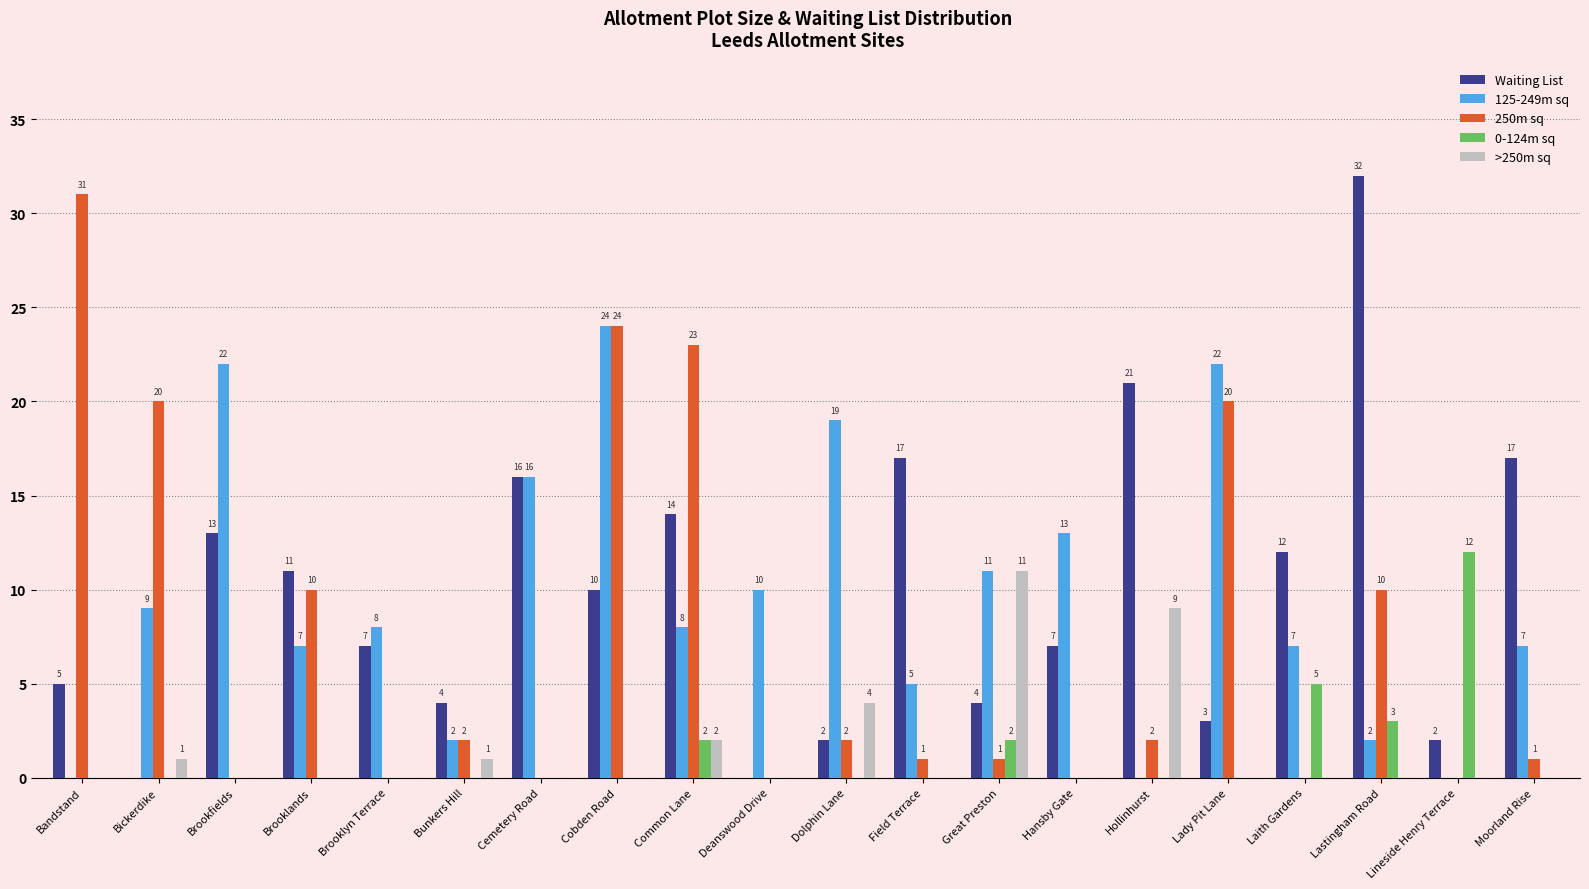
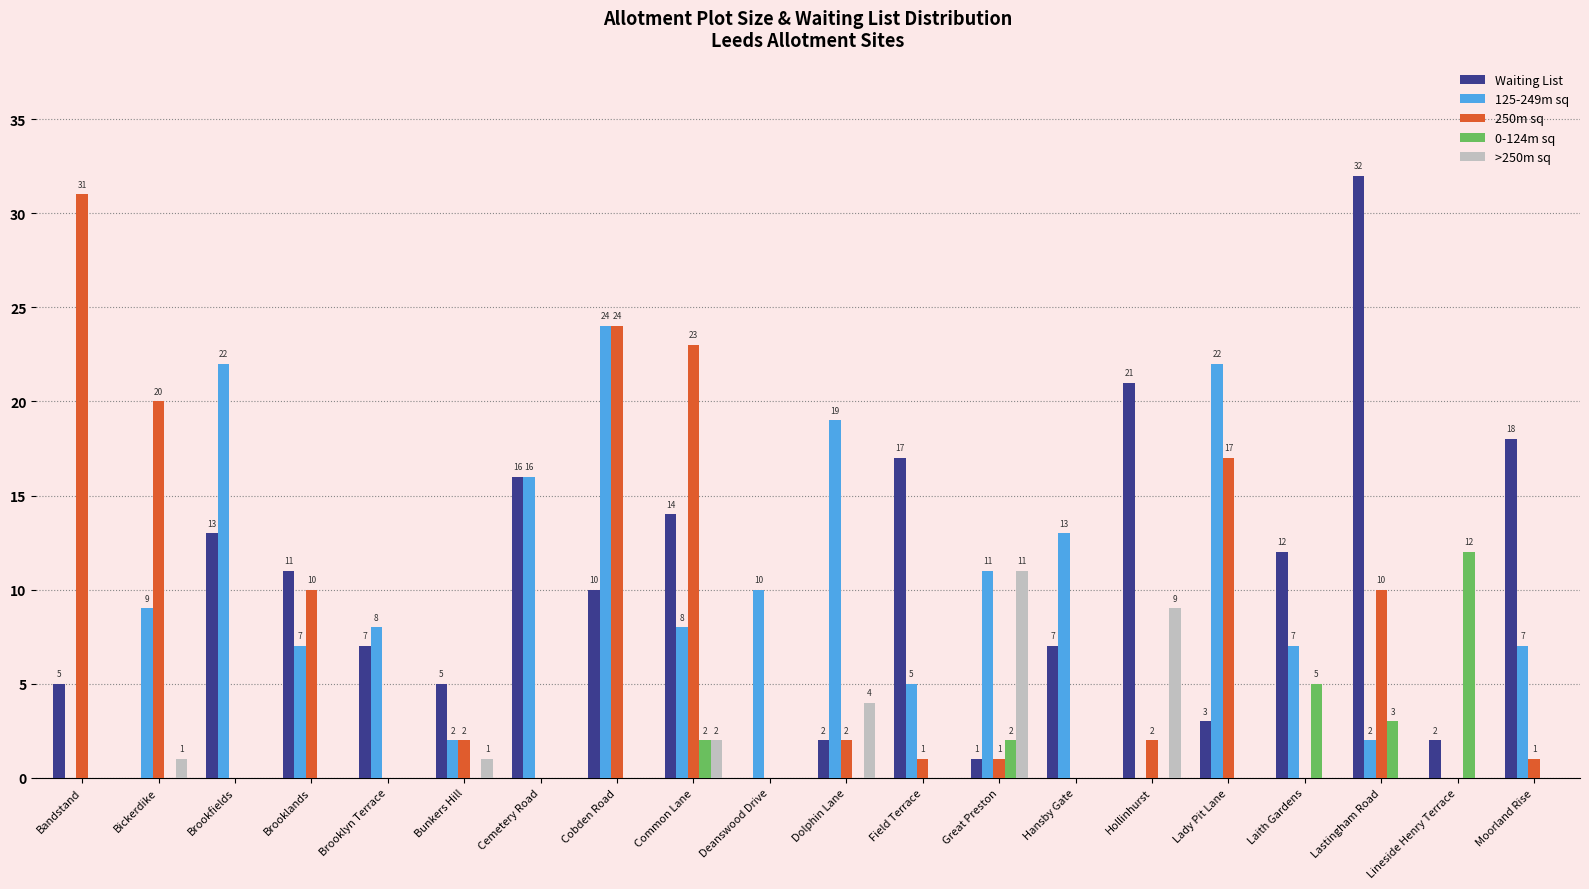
  {
    "Waiting List": {
      "Bandstand": 5,
      "Brookfields": 13,
      "Brooklands": 11,
      "Brooklyn Terrace": 7,
-     "Bunkers Hill": 4,
+     "Bunkers Hill": 5,
      "Cemetery Road": 16,
      "Cobden Road": 10,
      "Common Lane": 14,
      "Dolphin Lane": 2,
      "Field Terrace": 17,
-     "Great Preston": 4,
+     "Great Preston": 1,
      "Hansby Gate": 7,
      "Hollinhurst": 21,
      "Lady Pit Lane": 3,
      "Laith Gardens": 12,
      "Lastingham Road": 32,
      "Lineside Henry Terrace": 2,
-     "Moorland Rise": 17
+     "Moorland Rise": 18
    },
    "125-249m sq": {
      "Bickerdike": 9,
      "Brookfields": 22,
      "Brooklands": 7,
      "Brooklyn Terrace": 8,
      "Bunkers Hill": 2,
      "Cemetery Road": 16,
      "Cobden Road": 24,
      "Common Lane": 8,
      "Deanswood Drive": 10,
      "Dolphin Lane": 19,
      "Field Terrace": 5,
      "Great Preston": 11,
      "Hansby Gate": 13,
      "Lady Pit Lane": 22,
      "Laith Gardens": 7,
      "Lastingham Road": 2,
      "Moorland Rise": 7
    },
    "250m sq": {
      "Bandstand": 31,
      "Bickerdike": 20,
      "Brooklands": 10,
      "Bunkers Hill": 2,
      "Cobden Road": 24,
      "Common Lane": 23,
      "Dolphin Lane": 2,
      "Field Terrace": 1,
      "Great Preston": 1,
      "Hollinhurst": 2,
-     "Lady Pit Lane": 20,
+     "Lady Pit Lane": 17,
      "Lastingham Road": 10,
      "Moorland Rise": 1
    },
    "0-124m sq": {
      "Common Lane": 2,
      "Great Preston": 2,
      "Laith Gardens": 5,
      "Lastingham Road": 3,
      "Lineside Henry Terrace": 12
    },
    ">250m sq": {
      "Bickerdike": 1,
      "Bunkers Hill": 1,
      "Common Lane": 2,
      "Dolphin Lane": 4,
      "Great Preston": 11,
      "Hollinhurst": 9
    }
  }
